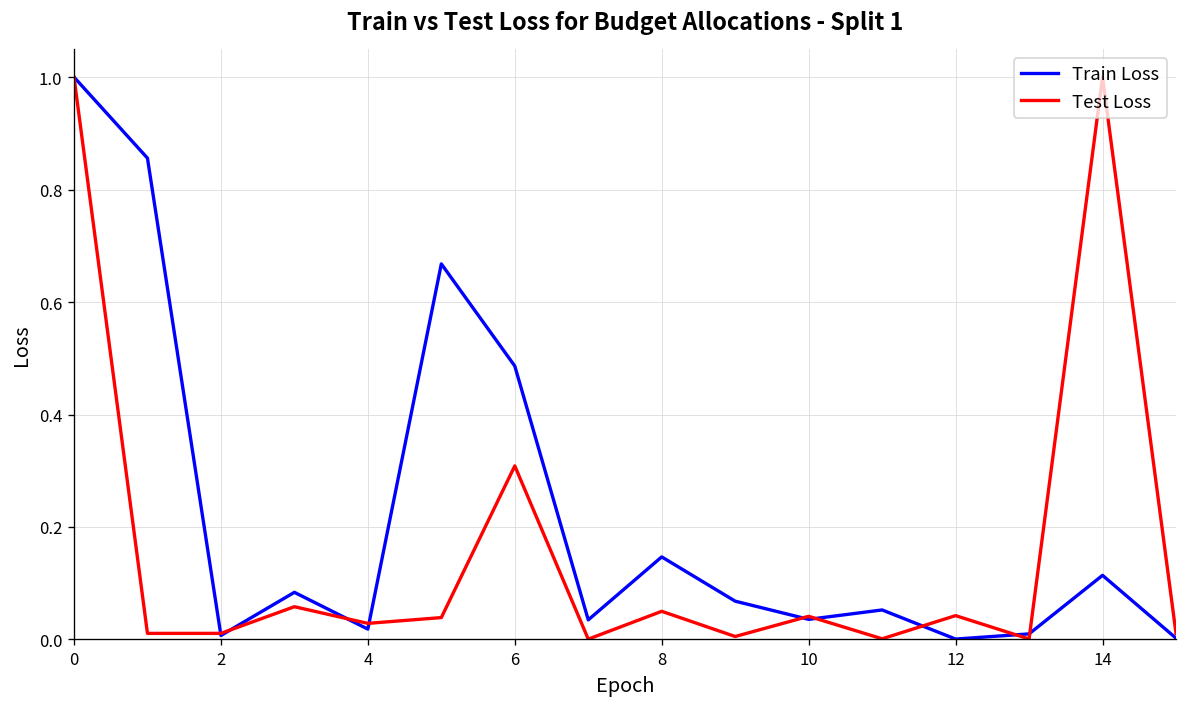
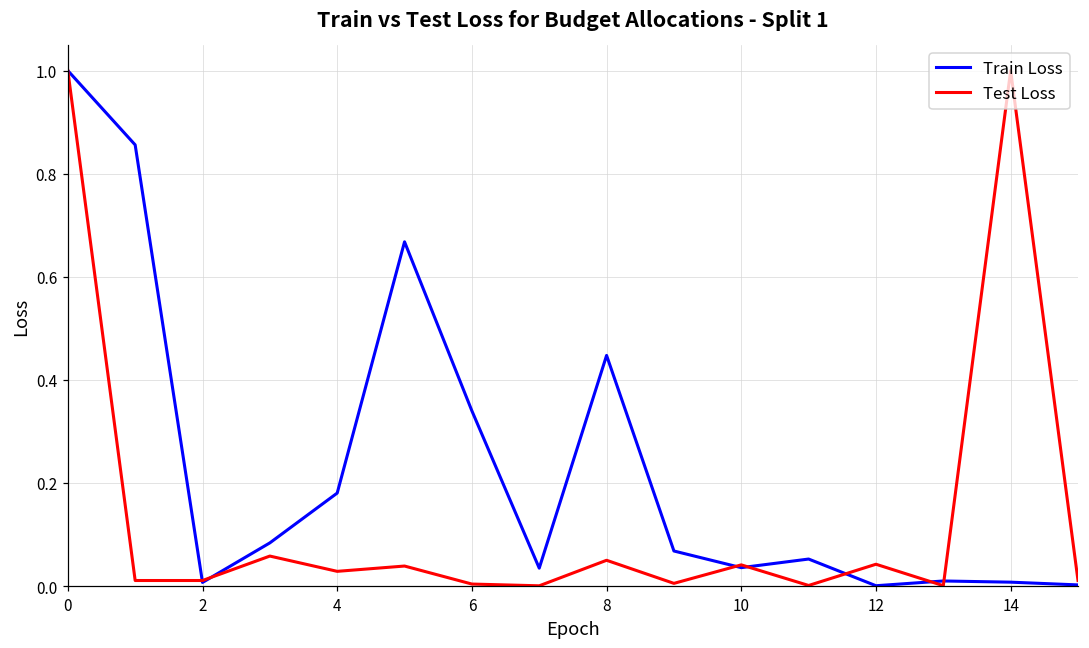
  {
    "Train Loss": {
-     "4": 0.02,
-     "6": 0.49,
-     "8": 0.15,
+     "4": 0.18,
+     "6": 0.34,
+     "8": 0.45,
      "10": 0.04,
      "12": 0.00,
-     "14": 0.11
+     "14": 0.01
    },
    "Test Loss": {
      "4": 0.03,
-     "6": 0.31,
+     "6": 0.00,
      "8": 0.05,
      "10": 0.04,
      "12": 0.04
    }
  }
